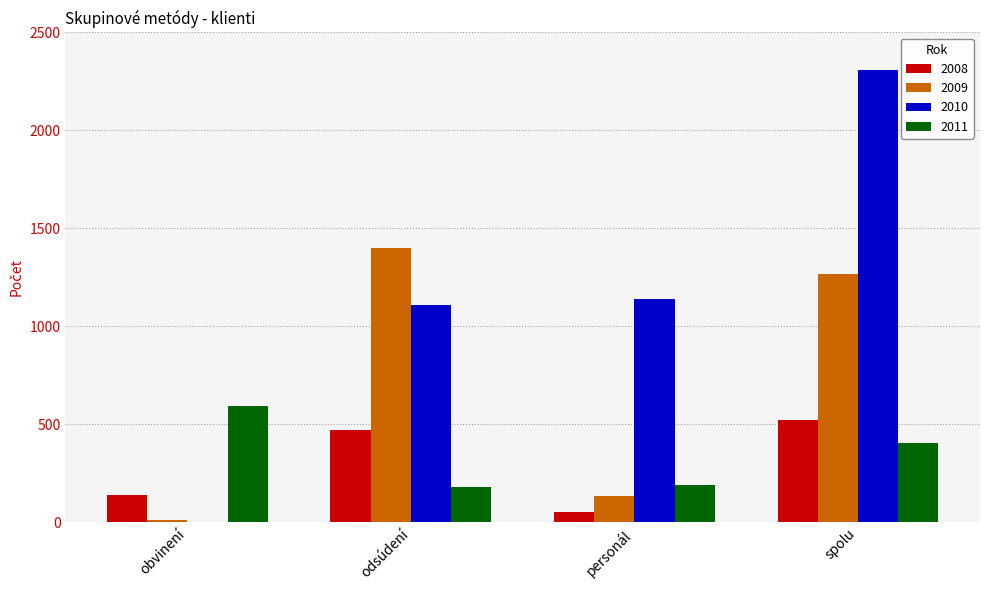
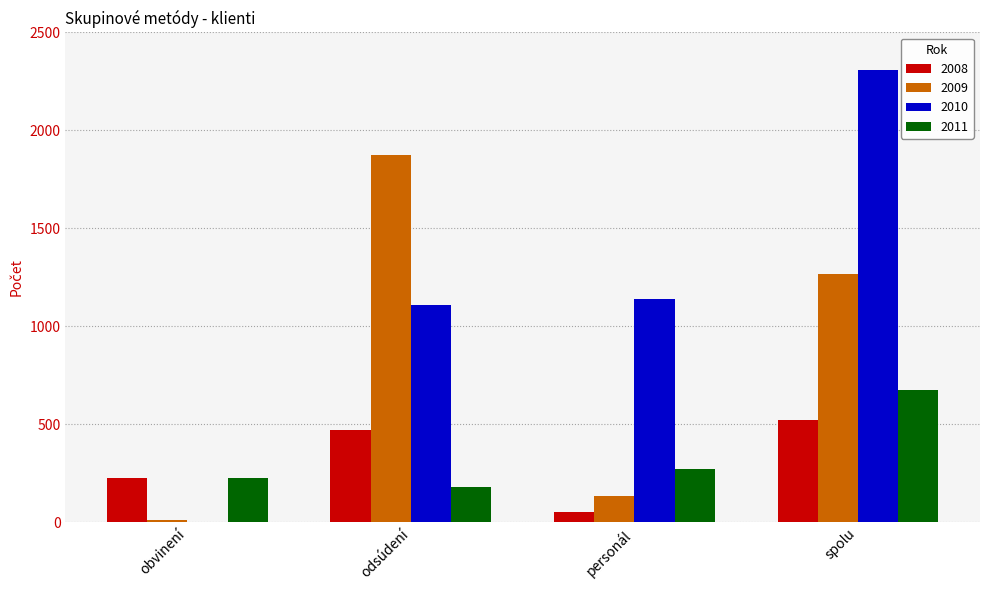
  {
    "2008": {
-     "obvinení": 140,
+     "obvinení": 220,
      "odsúdení": 470,
      "personál": 60,
      "spolu": 520
    },
    "2009": {
      "obvinení": 10,
-     "odsúdení": 1400,
+     "odsúdení": 1880,
      "personál": 130,
      "spolu": 1270
    },
    "2010": {
      "obvinení": 0,
      "odsúdení": 1110,
      "personál": 1140,
      "spolu": 2310
    },
    "2011": {
-     "obvinení": 600,
+     "obvinení": 230,
      "odsúdení": 180,
-     "personál": 190,
-     "spolu": 410
+     "personál": 270,
+     "spolu": 670
    }
  }
